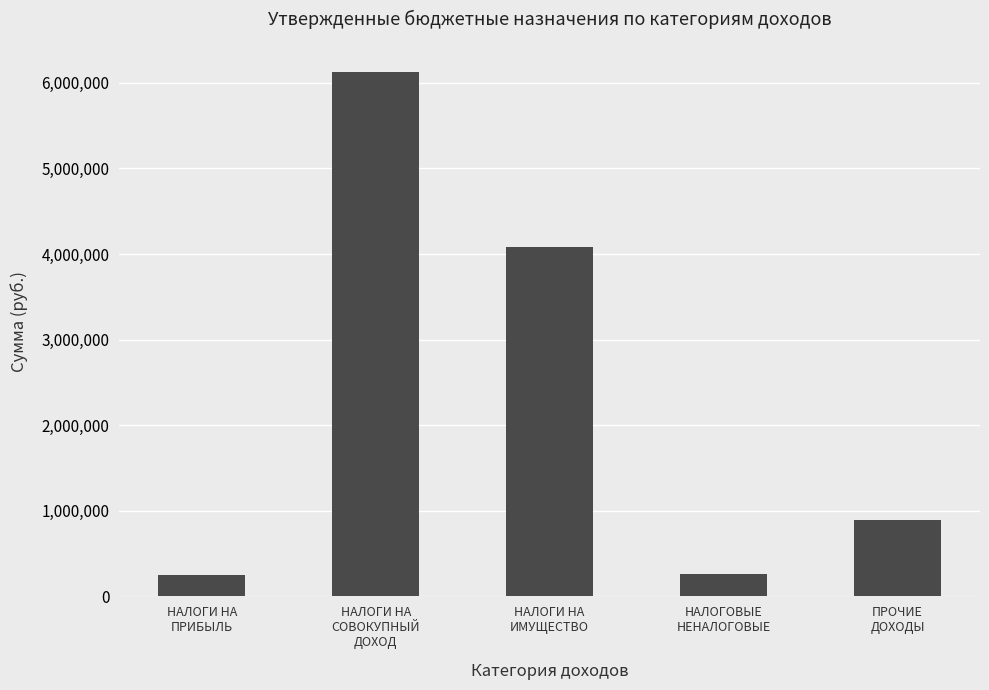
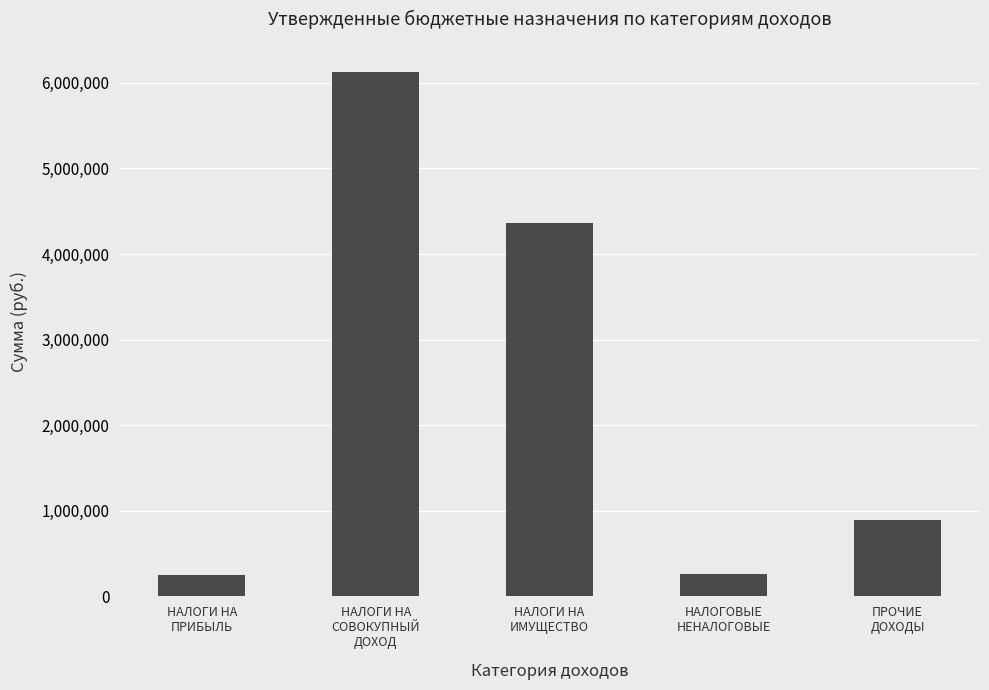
  {
    "НАЛОГИ НА ПРИБЫЛЬ": "300,000",
    "НАЛОГИ НА СОВОКУПНЫЙ ДОХОД": "6,100,000",
-   "НАЛОГИ НА ИМУЩЕСТВО": "4,100,000",
+   "НАЛОГИ НА ИМУЩЕСТВО": "4,400,000",
    "НАЛОГОВЫЕ НЕНАЛОГОВЫЕ": "300,000",
    "ПРОЧИЕ ДОХОДЫ": "900,000"
  }
